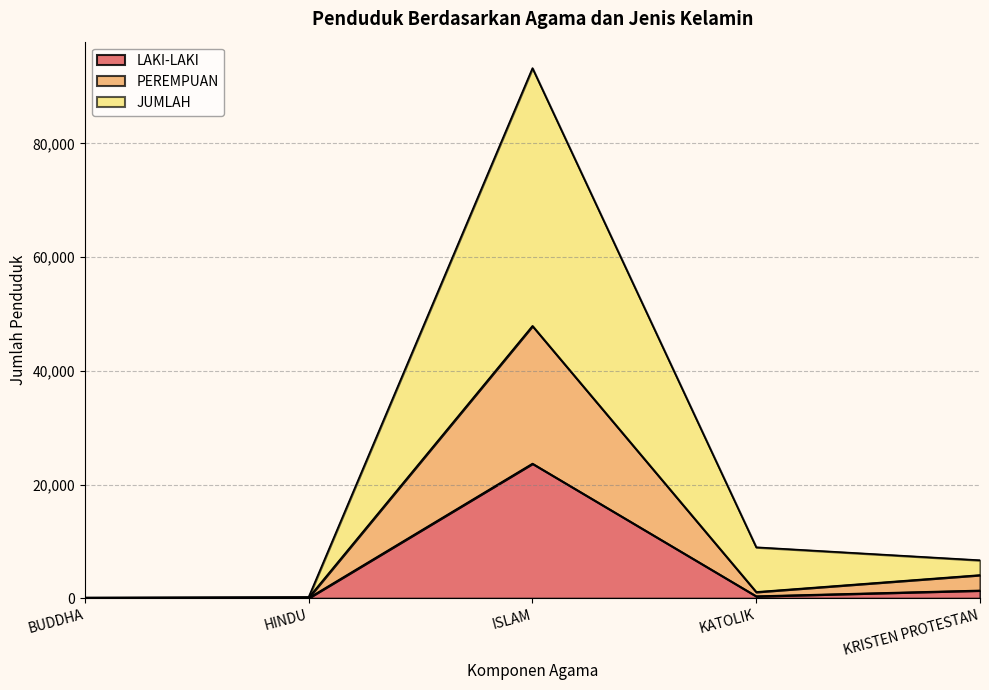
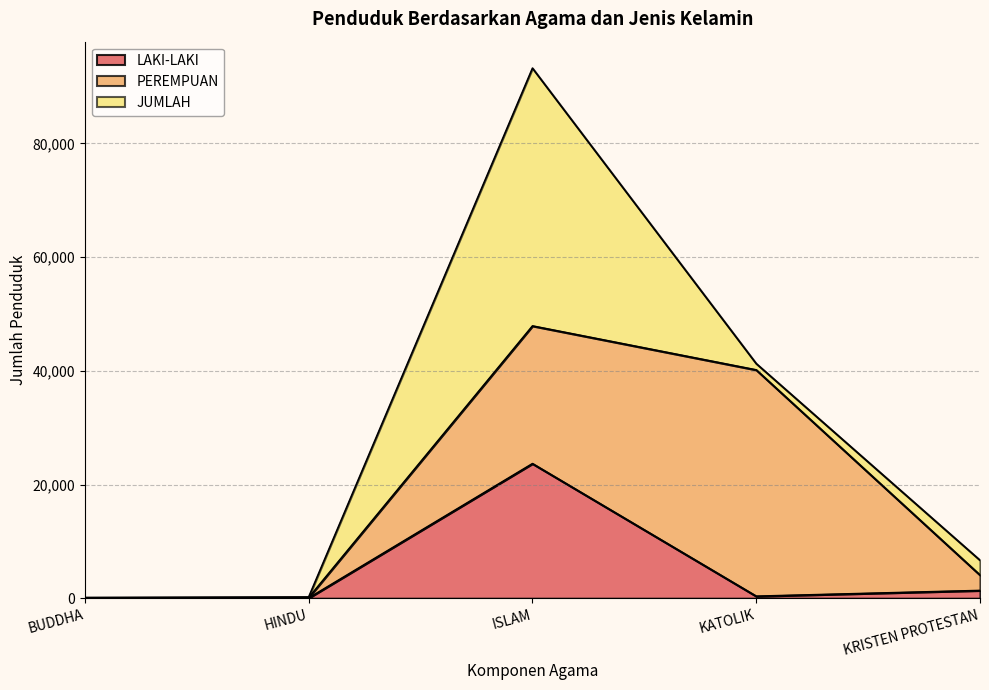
  {
    "LAKI-LAKI": {
      "ISLAM": "24,000",
      "KATOLIK": "0",
      "KRISTEN PROTESTAN": "1,000"
    },
    "PEREMPUAN": {
      "ISLAM": "24,000",
-     "KATOLIK": "1,000",
+     "KATOLIK": "40,000",
      "KRISTEN PROTESTAN": "3,000"
    },
    "JUMLAH": {
      "ISLAM": "45,000",
-     "KATOLIK": "8,000",
+     "KATOLIK": "1,000",
      "KRISTEN PROTESTAN": "3,000"
    }
  }
